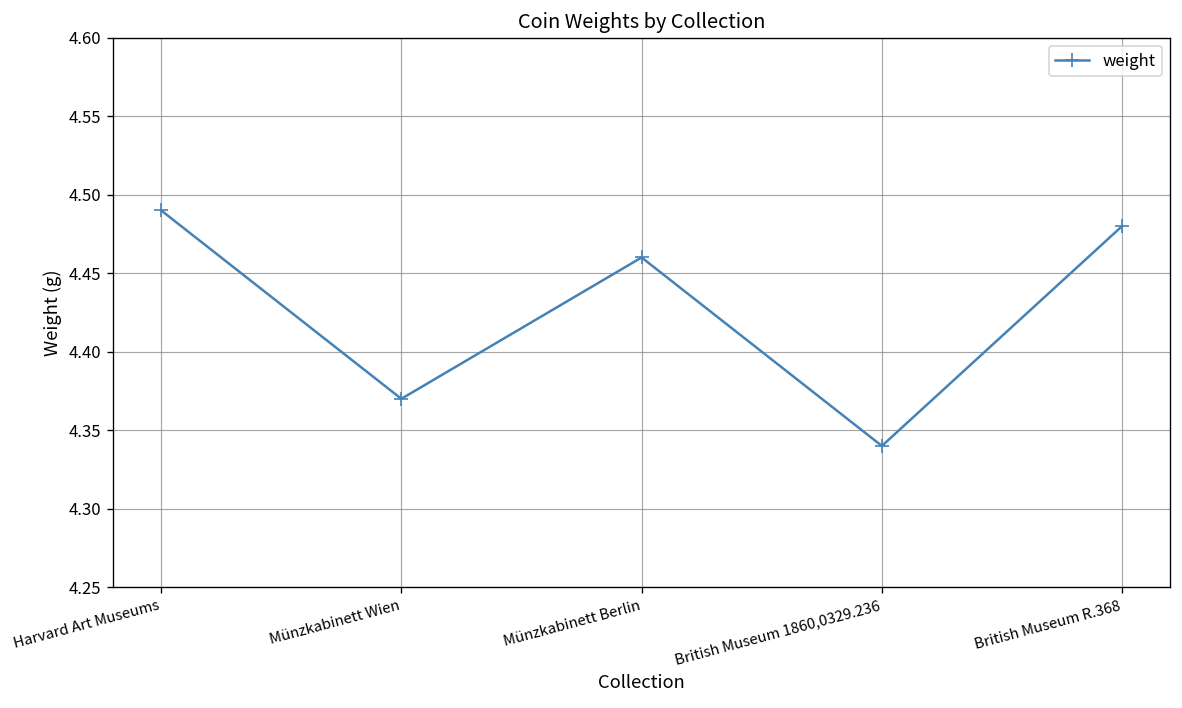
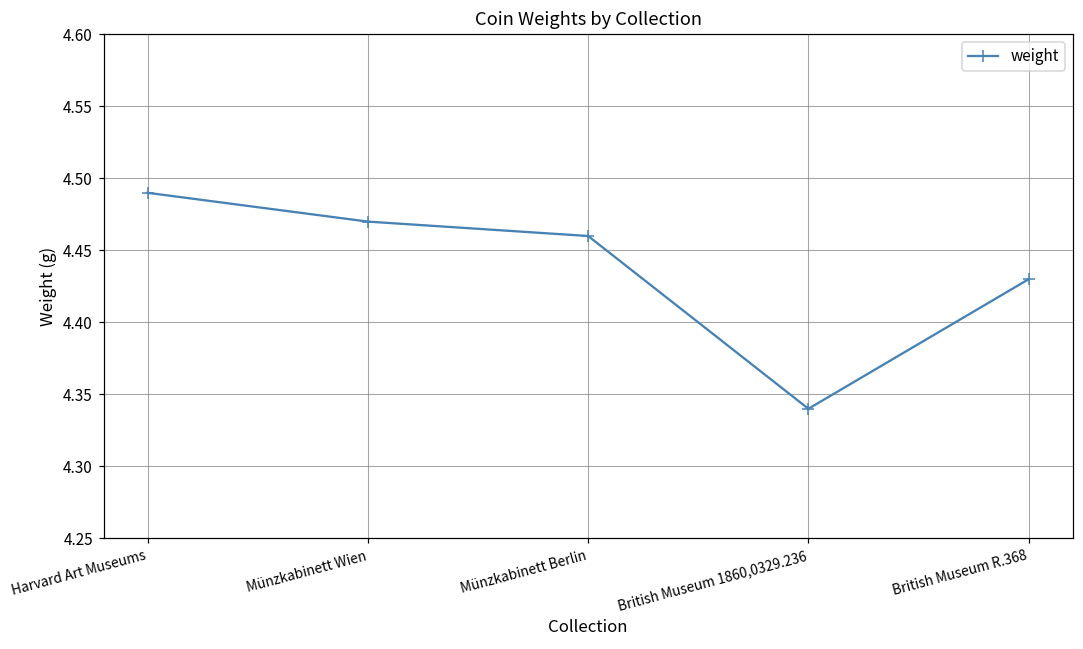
  {
    "Harvard Art Museums": 4.49,
-   "Münzkabinett Wien": 4.37,
+   "Münzkabinett Wien": 4.47,
    "Münzkabinett Berlin": 4.46,
    "British Museum 1860,0329.236": 4.34,
-   "British Museum R.368": 4.48
+   "British Museum R.368": 4.43
  }
